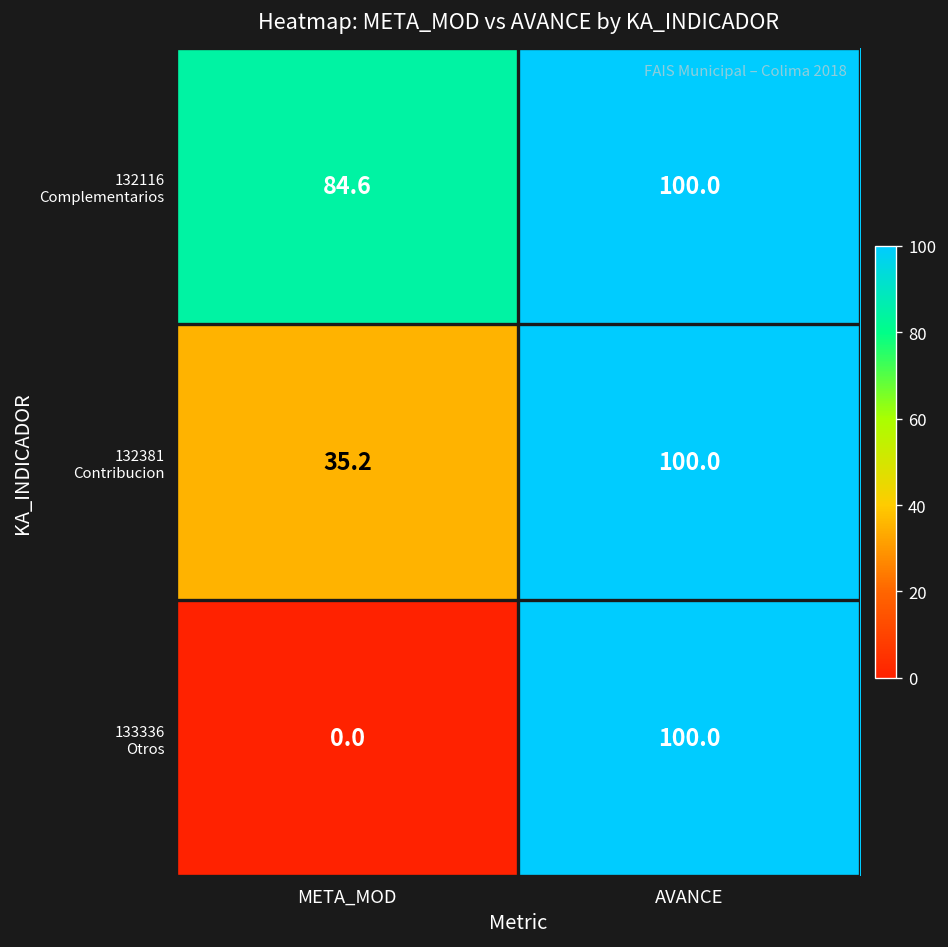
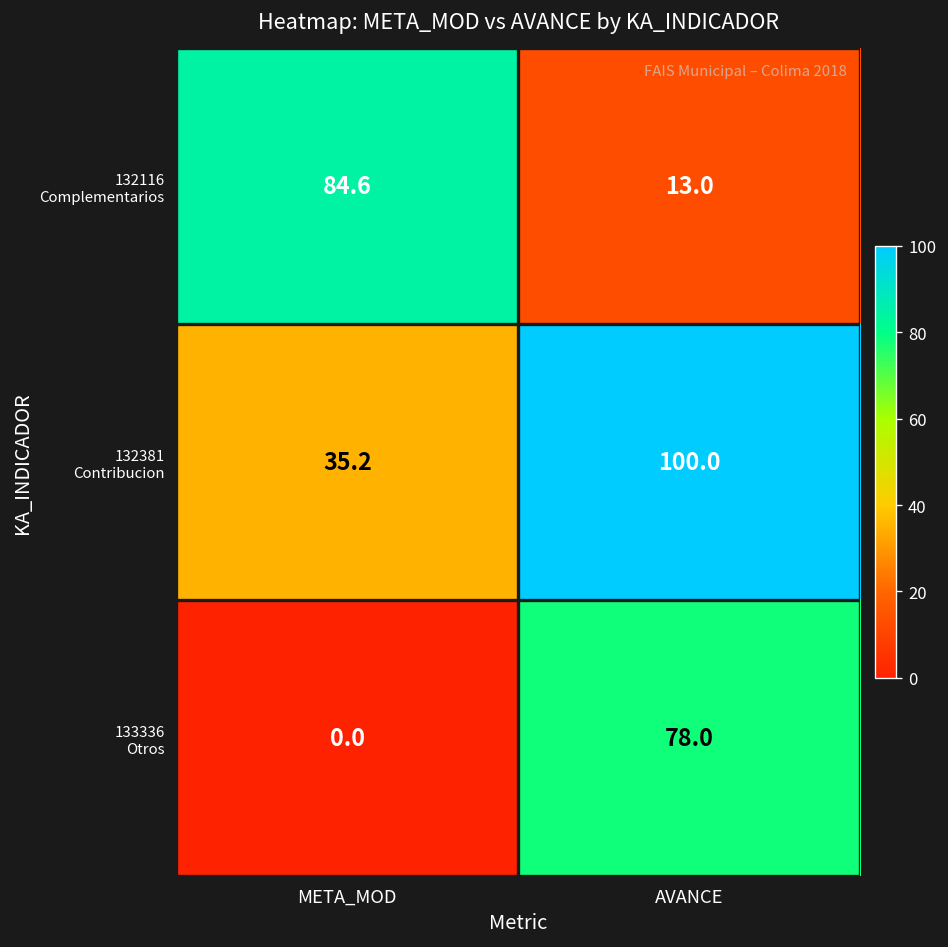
  {
    "132116 Complementarios": {
      "META_MOD": 84.6,
-     "AVANCE": 100.0
+     "AVANCE": 13.0
    },
    "132381 Contribucion": {
      "META_MOD": 35.2,
      "AVANCE": 100.0
    },
    "133336 Otros": {
      "META_MOD": 0.0,
-     "AVANCE": 100.0
+     "AVANCE": 78.0
    }
  }
